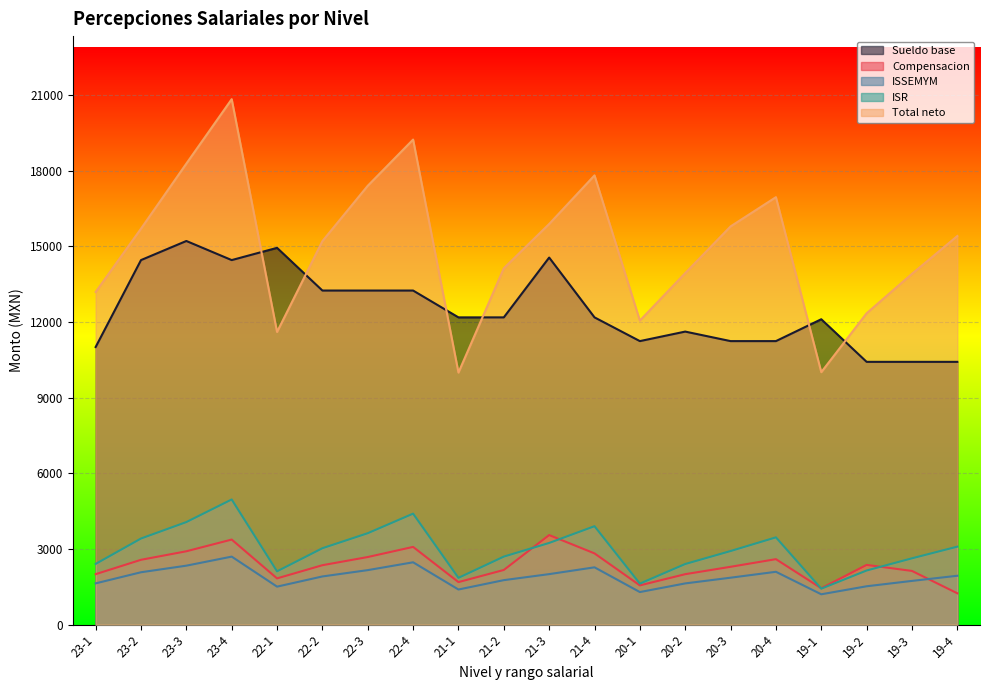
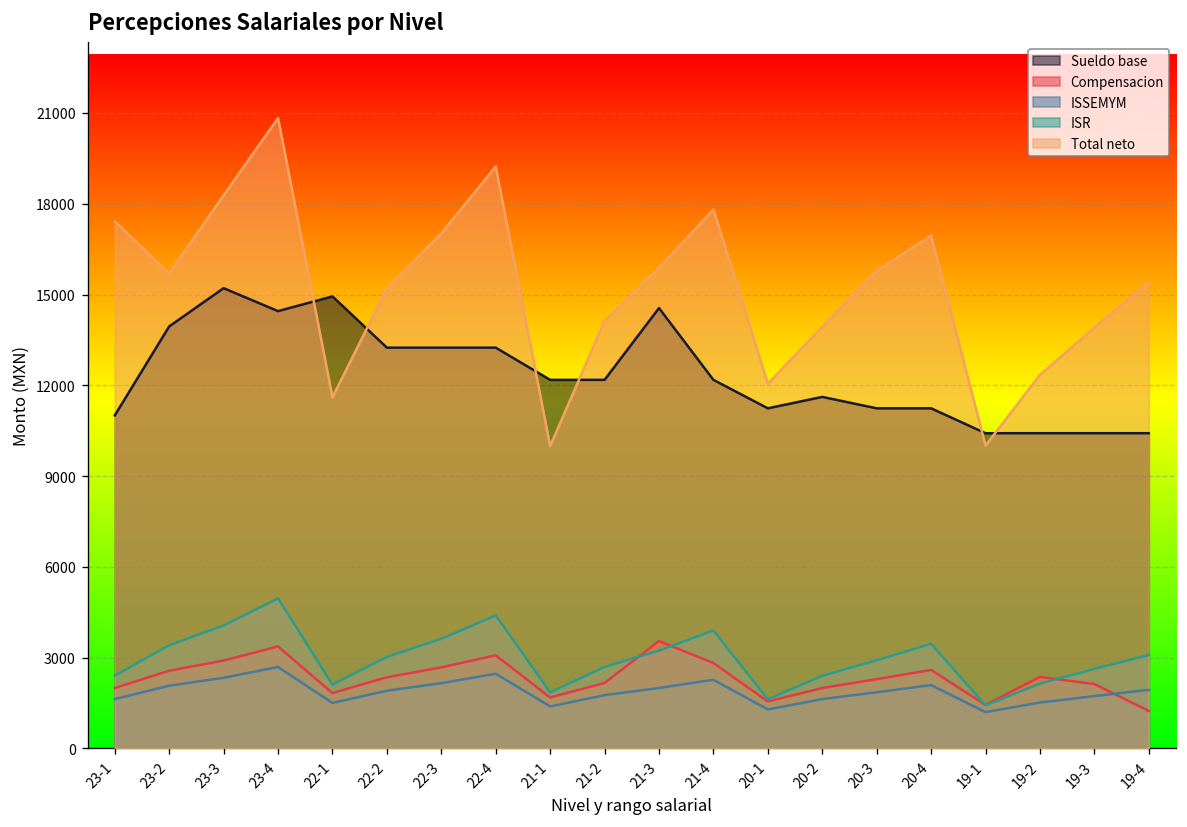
  {
    "Sueldo base": {
      "23-1": 11000,
-     "23-2": 14500,
+     "23-2": 13900,
      "23-3": 15200,
      "23-4": 14500,
      "22-1": 14900,
      "22-2": 13200,
      "22-3": 13200,
      "22-4": 13200,
      "21-1": 12200,
      "21-2": 12200,
      "21-3": 14600,
      "21-4": 12200,
      "20-1": 11200,
      "20-2": 11600,
      "20-3": 11200,
      "20-4": 11200,
-     "19-1": 12100,
+     "19-1": 10400,
      "19-2": 10400,
      "19-3": 10400,
      "19-4": 10400
    },
    "Compensacion": {
      "23-1": 2000,
      "23-2": 2600,
      "23-3": 2900,
      "23-4": 3400,
      "22-1": 1800,
      "22-2": 2400,
      "22-3": 2700,
      "22-4": 3100,
      "21-1": 1700,
      "21-2": 2200,
      "21-3": 3500,
      "21-4": 2800,
      "20-2": 2000,
      "20-3": 2300,
      "20-4": 2600,
      "19-2": 2400,
      "19-3": 2100,
      "19-4": 1200
    },
    "Total neto": {
-     "23-1": 13200,
+     "23-1": 17400,
      "23-2": 15700,
      "23-3": 18300,
      "23-4": 20800,
      "22-1": 11600,
      "22-2": 15200,
-     "22-3": 17400,
+     "22-3": 17000,
      "22-4": 19200,
      "21-1": 10000,
      "21-2": 14100,
      "21-3": 15900,
      "21-4": 17800,
      "20-1": 12100,
      "20-2": 13900,
      "20-3": 15800,
      "20-4": 16900,
      "19-1": 10000,
      "19-2": 12300,
      "19-3": 13900,
      "19-4": 15400
    }
  }
